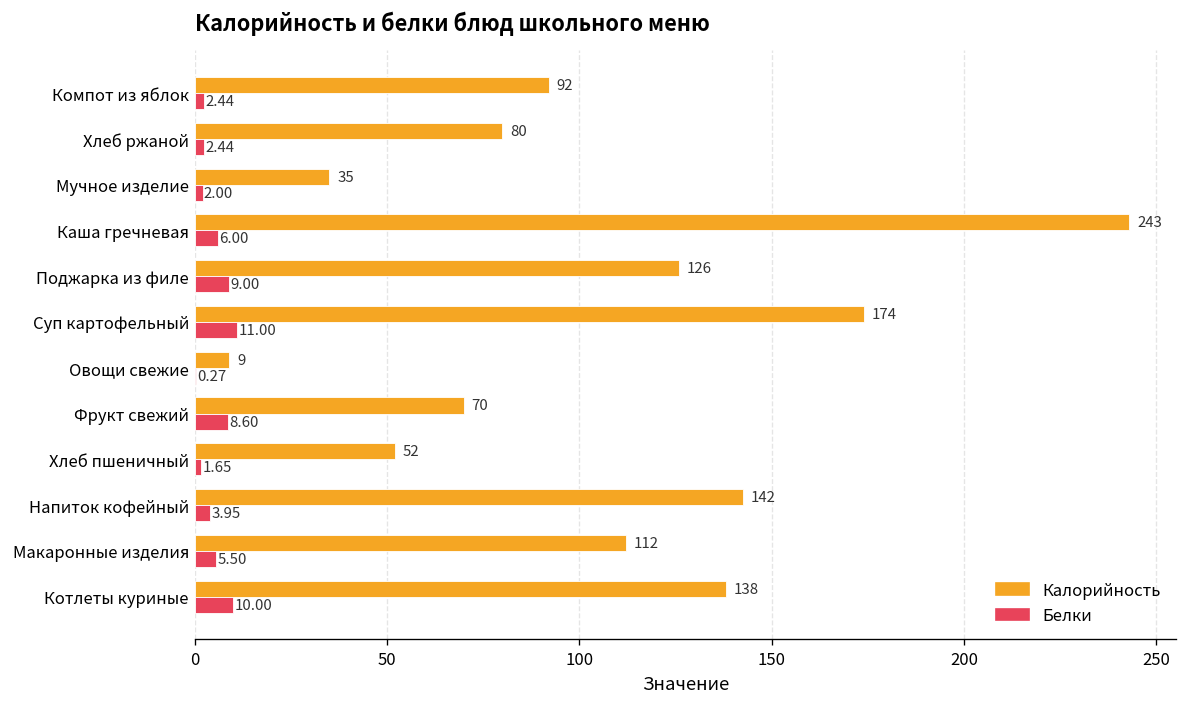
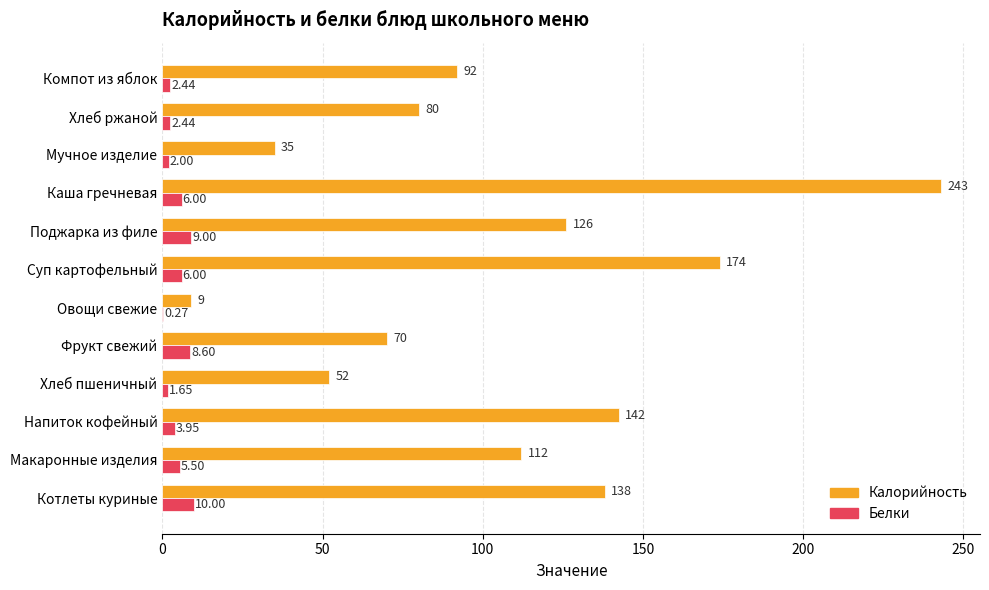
  {
    "Калорийность": {
      "Компот из яблок": 92,
      "Хлеб ржаной": 80,
      "Мучное изделие": 35,
      "Каша гречневая": 243,
      "Поджарка из филе": 126,
      "Суп картофельный": 174,
      "Овощи свежие": 9,
      "Фрукт свежий": 70,
      "Хлеб пшеничный": 52,
      "Напиток кофейный": 142,
      "Макаронные изделия": 112,
      "Котлеты куриные": 138
    },
    "Белки": {
      "Компот из яблок": 2.44,
      "Хлеб ржаной": 2.44,
      "Мучное изделие": 2.00,
      "Каша гречневая": 6.00,
      "Поджарка из филе": 9.00,
-     "Суп картофельный": 11.00,
+     "Суп картофельный": 6.00,
      "Овощи свежие": 0.27,
      "Фрукт свежий": 8.60,
      "Хлеб пшеничный": 1.65,
      "Напиток кофейный": 3.95,
      "Макаронные изделия": 5.50,
      "Котлеты куриные": 10.00
    }
  }
